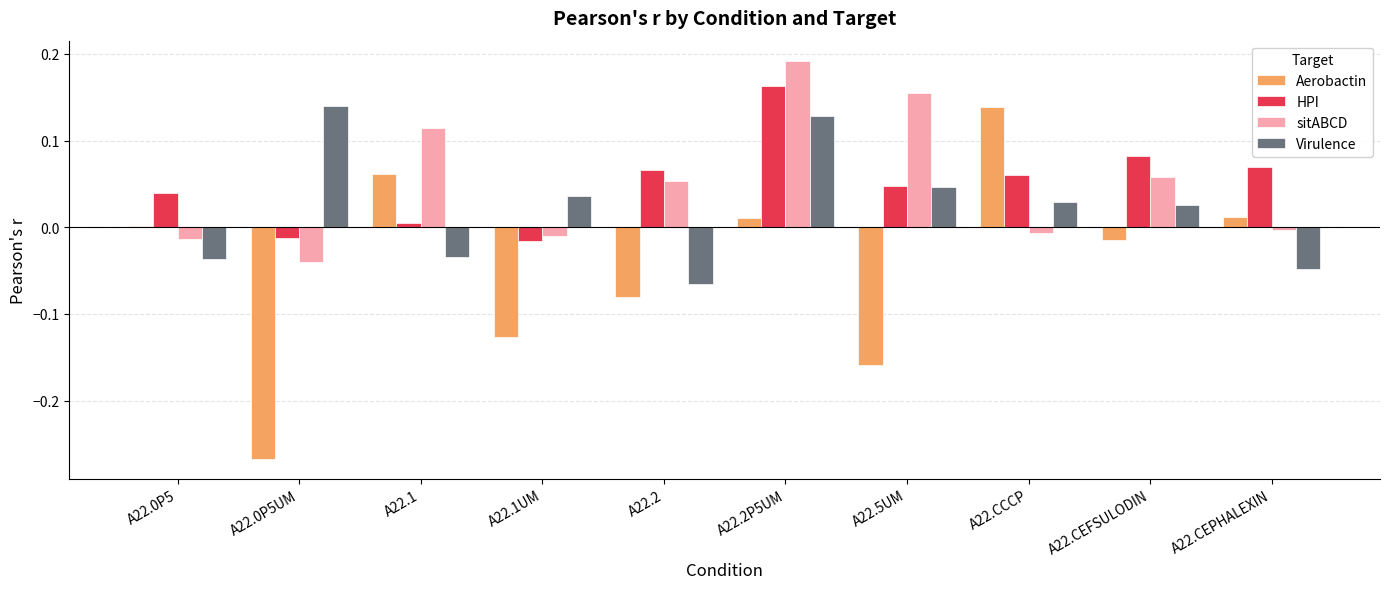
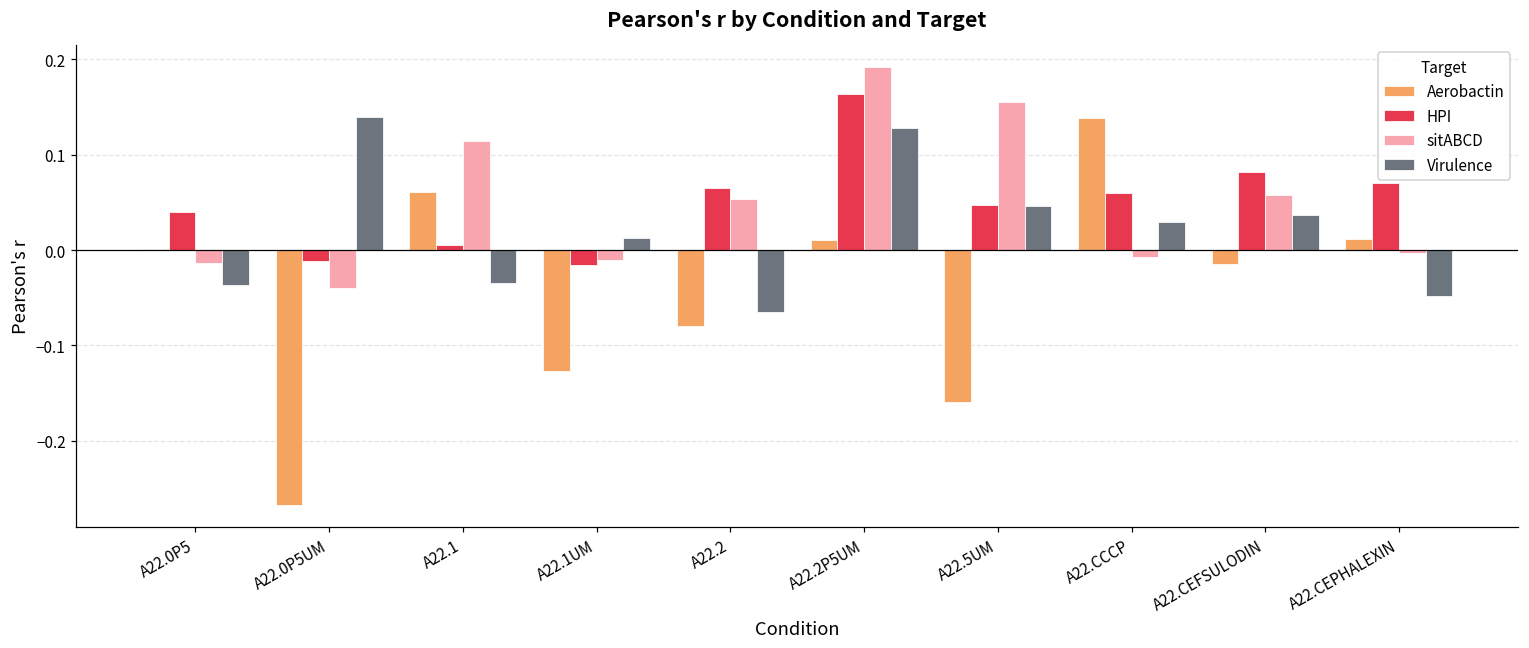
  {
    "Aerobactin": {
      "A22.0P5UM": -0.27,
      "A22.1": 0.06,
      "A22.1UM": -0.13,
      "A22.2": -0.08,
      "A22.2P5UM": 0.01,
      "A22.5UM": -0.16,
      "A22.CCCP": 0.14,
      "A22.CEFSULODIN": -0.01,
      "A22.CEPHALEXIN": 0.01
    },
    "HPI": {
      "A22.0P5": 0.04,
      "A22.0P5UM": -0.01,
      "A22.1": 0.01,
      "A22.1UM": -0.02,
      "A22.2": 0.07,
      "A22.2P5UM": 0.16,
      "A22.5UM": 0.05,
      "A22.CCCP": 0.06,
      "A22.CEFSULODIN": 0.08,
      "A22.CEPHALEXIN": 0.07
    },
    "sitABCD": {
      "A22.0P5": -0.01,
      "A22.0P5UM": -0.04,
      "A22.1": 0.11,
      "A22.1UM": -0.01,
      "A22.2": 0.05,
      "A22.2P5UM": 0.19,
      "A22.5UM": 0.16,
      "A22.CCCP": -0.01,
      "A22.CEFSULODIN": 0.06,
      "A22.CEPHALEXIN": 0.00
    },
    "Virulence": {
      "A22.0P5": -0.04,
      "A22.0P5UM": 0.14,
      "A22.1": -0.03,
-     "A22.1UM": 0.04,
+     "A22.1UM": 0.01,
      "A22.2": -0.07,
      "A22.2P5UM": 0.13,
      "A22.5UM": 0.05,
      "A22.CCCP": 0.03,
-     "A22.CEFSULODIN": 0.03,
+     "A22.CEFSULODIN": 0.04,
      "A22.CEPHALEXIN": -0.05
    }
  }
